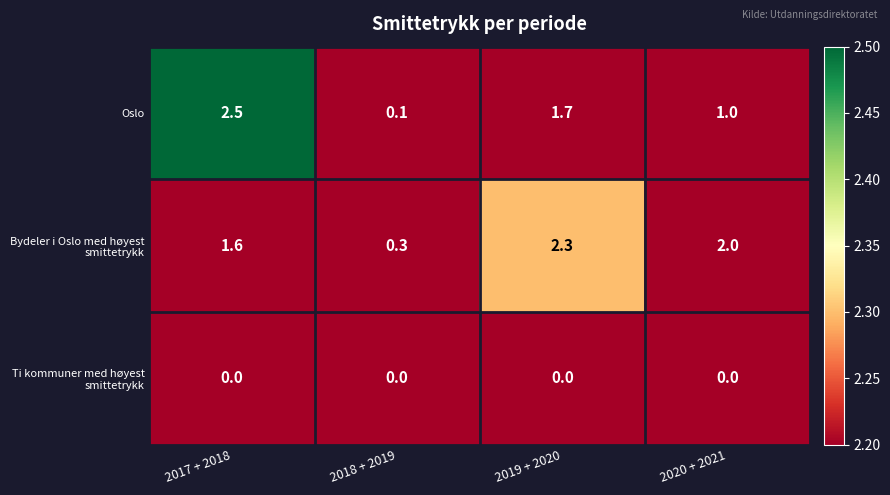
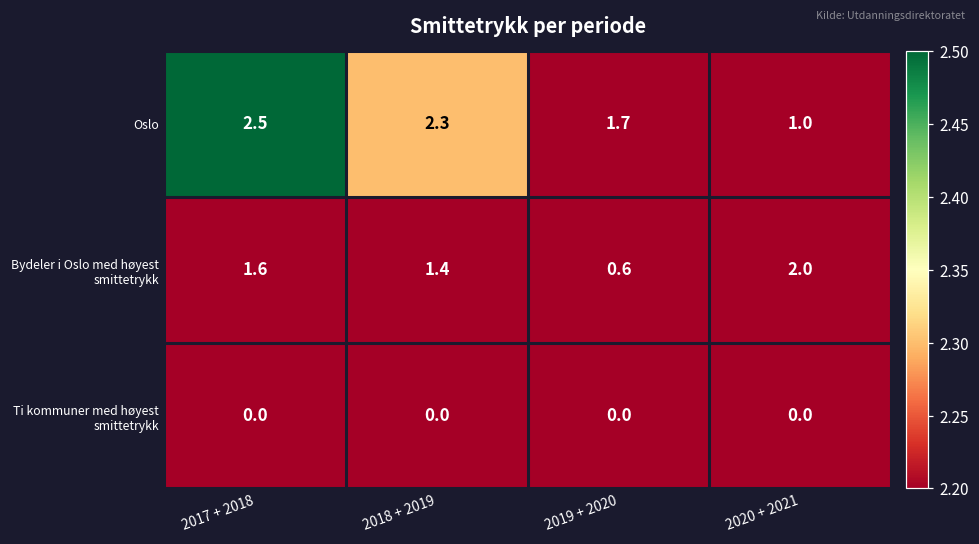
  {
    "Oslo": {
      "2017 + 2018": 2.5,
-     "2018 + 2019": 0.1,
+     "2018 + 2019": 2.3,
      "2019 + 2020": 1.7,
      "2020 + 2021": 1.0
    },
    "Bydeler i Oslo med høyest smittetrykk": {
      "2017 + 2018": 1.6,
-     "2018 + 2019": 0.3,
-     "2019 + 2020": 2.3,
+     "2018 + 2019": 1.4,
+     "2019 + 2020": 0.6,
      "2020 + 2021": 2.0
    },
    "Ti kommuner med høyest smittetrykk": {
      "2017 + 2018": 0.0,
      "2018 + 2019": 0.0,
      "2019 + 2020": 0.0,
      "2020 + 2021": 0.0
    }
  }
